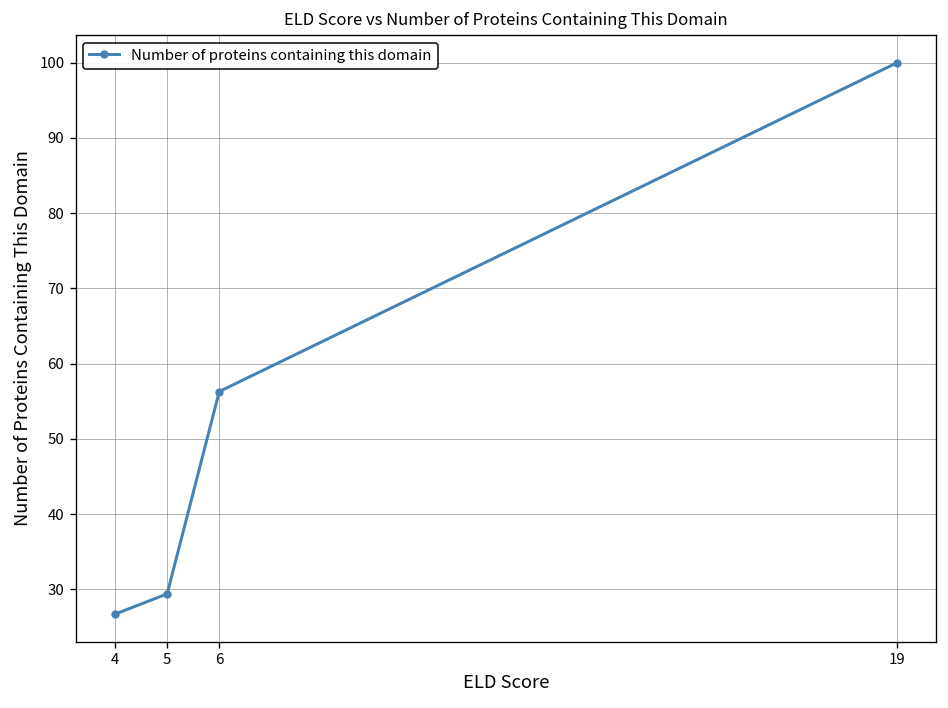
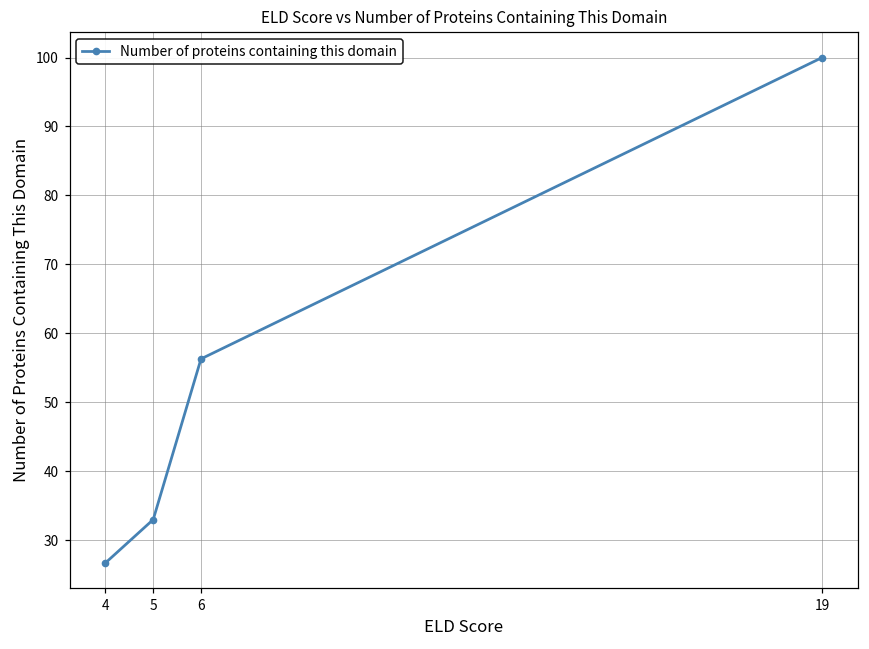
  {
    "4": 27,
-   "5": 29,
+   "5": 33,
    "6": 56,
    "19": 100
  }
